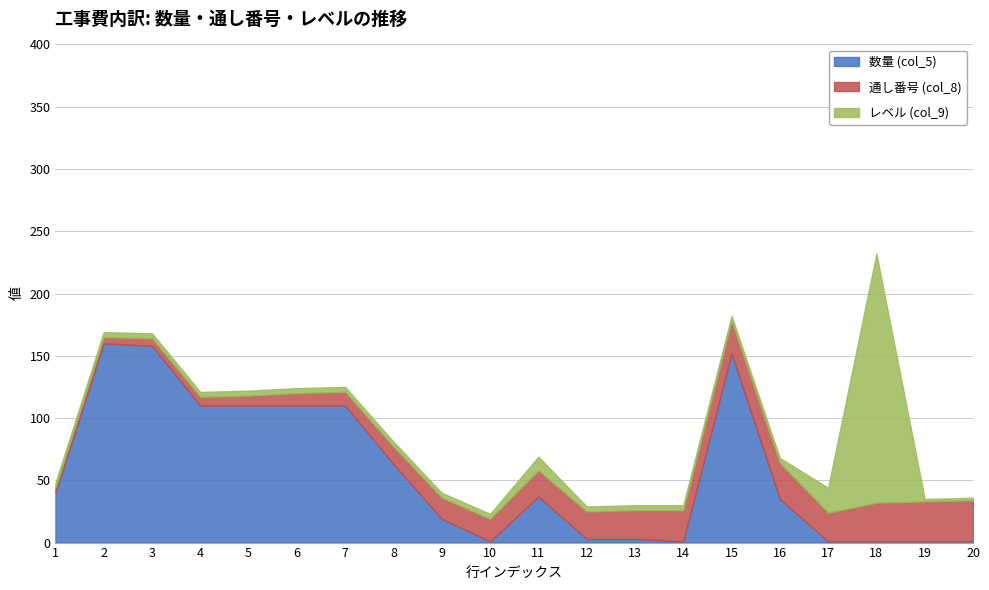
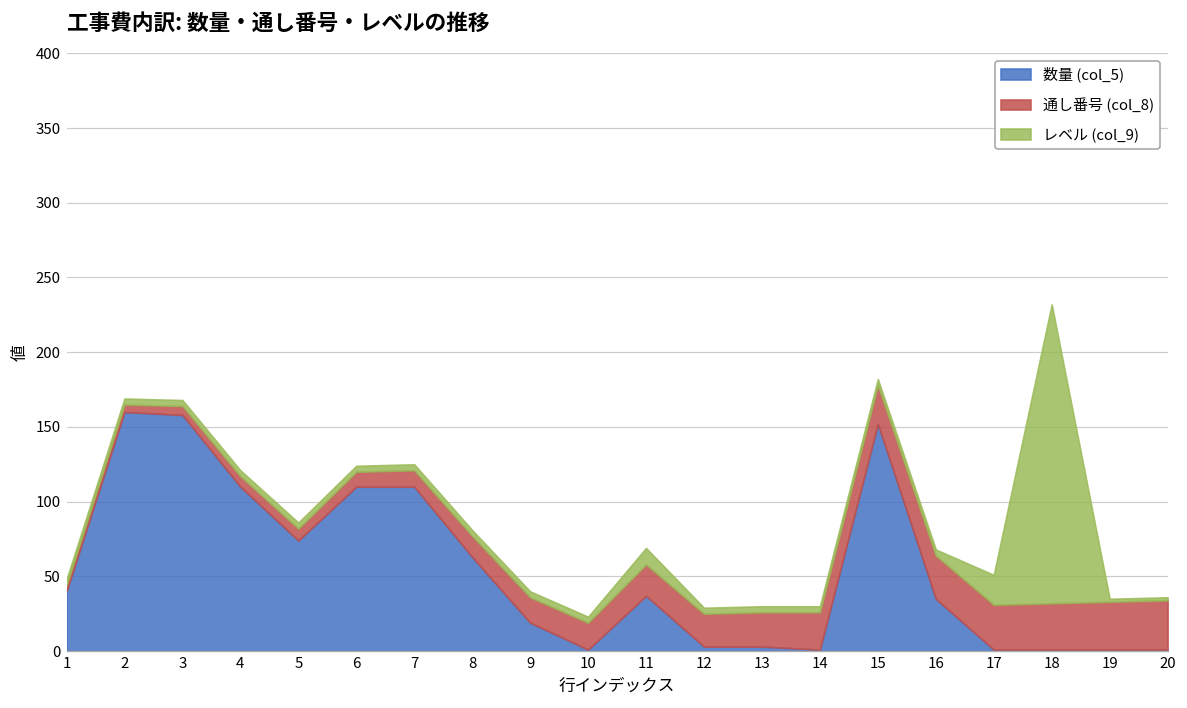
  {
    "数量 (col_5)": {
      "1": 40,
      "2": 160,
      "3": 158,
      "4": 110,
-     "5": 110,
+     "5": 74,
      "6": 110,
      "7": 110,
      "8": 63,
      "9": 19,
      "11": 37,
      "12": 3,
      "13": 3,
      "15": 152,
      "16": 35
    },
    "通し番号 (col_8)": {
      "1": 4,
      "2": 5,
      "3": 6,
      "4": 7,
      "5": 8,
      "6": 10,
      "7": 11,
      "8": 14,
      "9": 17,
      "10": 18,
      "11": 21,
      "12": 22,
      "13": 23,
      "14": 25,
      "15": 26,
      "16": 29,
-     "17": 23,
+     "17": 30,
      "18": 31
    },
    "レベル (col_9)": {
      "1": 4,
      "2": 4,
      "3": 4,
      "4": 4,
      "5": 4,
      "6": 4,
      "7": 4,
      "8": 4,
      "9": 4,
      "10": 4,
      "11": 11,
      "12": 4,
      "13": 4,
      "14": 4,
      "15": 4,
      "16": 4,
      "17": 20,
      "18": 200
    }
  }
